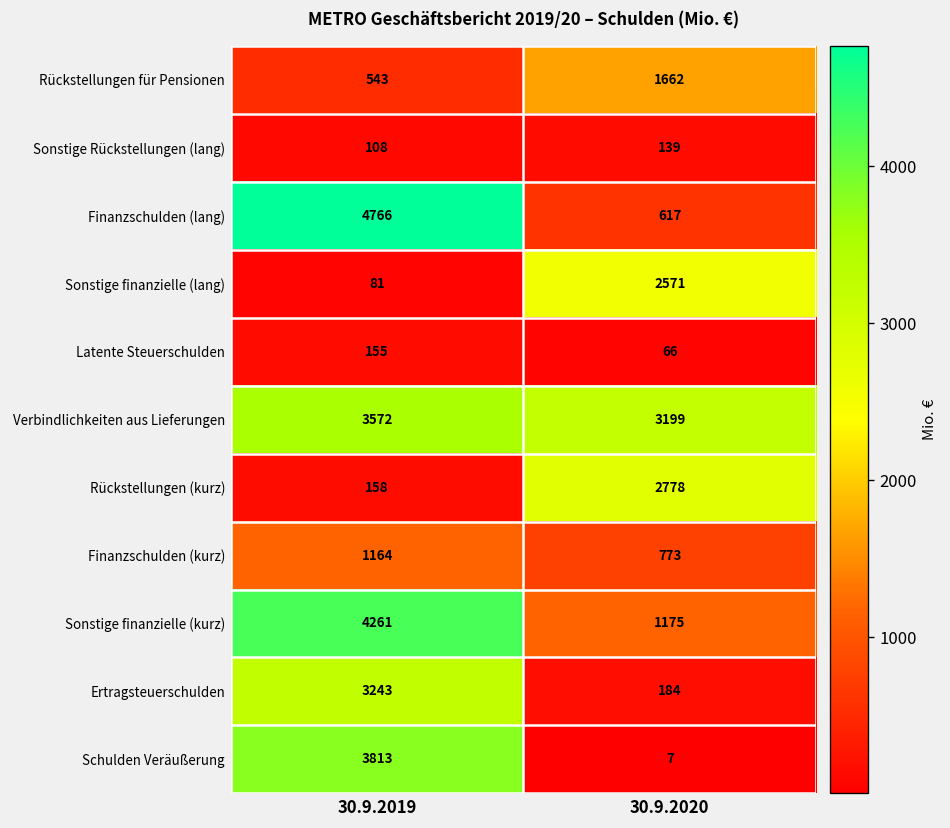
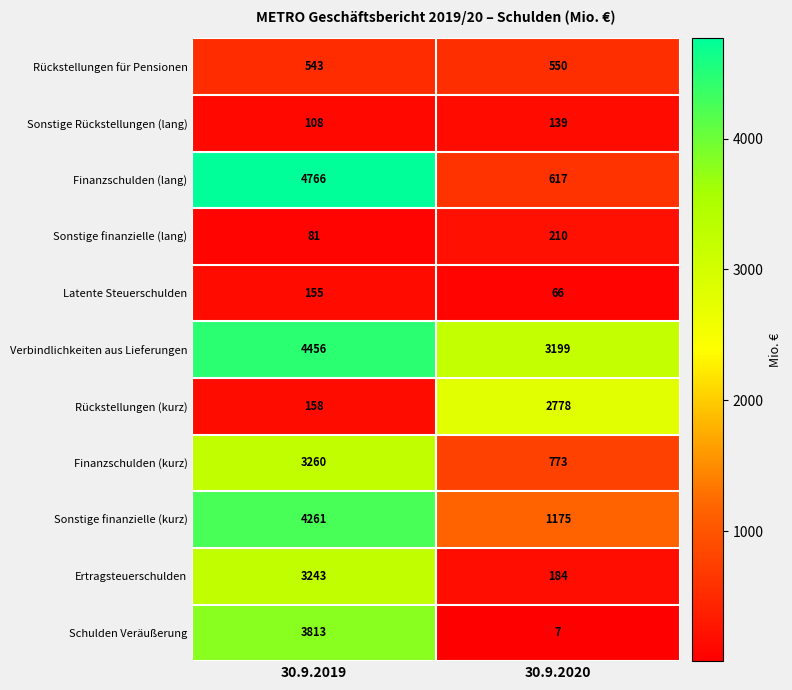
  {
    "Rückstellungen für Pensionen": {
      "30.9.2019": 543,
-     "30.9.2020": 1662
+     "30.9.2020": 550
    },
    "Sonstige Rückstellungen (lang)": {
      "30.9.2019": 108,
      "30.9.2020": 139
    },
    "Finanzschulden (lang)": {
      "30.9.2019": 4766,
      "30.9.2020": 617
    },
    "Sonstige finanzielle (lang)": {
      "30.9.2019": 81,
-     "30.9.2020": 2571
+     "30.9.2020": 210
    },
    "Latente Steuerschulden": {
      "30.9.2019": 155,
      "30.9.2020": 66
    },
    "Verbindlichkeiten aus Lieferungen": {
-     "30.9.2019": 3572,
+     "30.9.2019": 4456,
      "30.9.2020": 3199
    },
    "Rückstellungen (kurz)": {
      "30.9.2019": 158,
      "30.9.2020": 2778
    },
    "Finanzschulden (kurz)": {
-     "30.9.2019": 1164,
+     "30.9.2019": 3260,
      "30.9.2020": 773
    },
    "Sonstige finanzielle (kurz)": {
      "30.9.2019": 4261,
      "30.9.2020": 1175
    },
    "Ertragsteuerschulden": {
      "30.9.2019": 3243,
      "30.9.2020": 184
    },
    "Schulden Veräußerung": {
      "30.9.2019": 3813,
      "30.9.2020": 7
    }
  }
